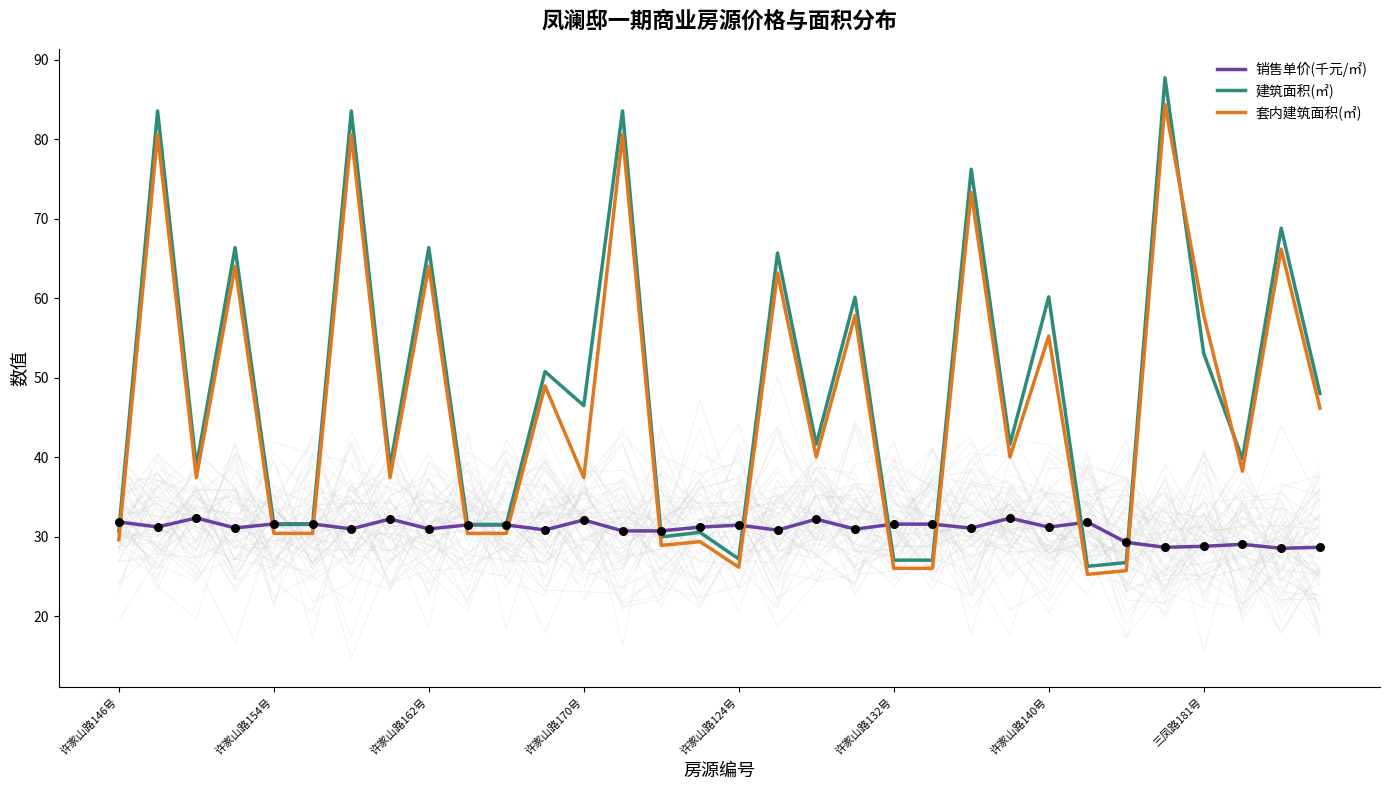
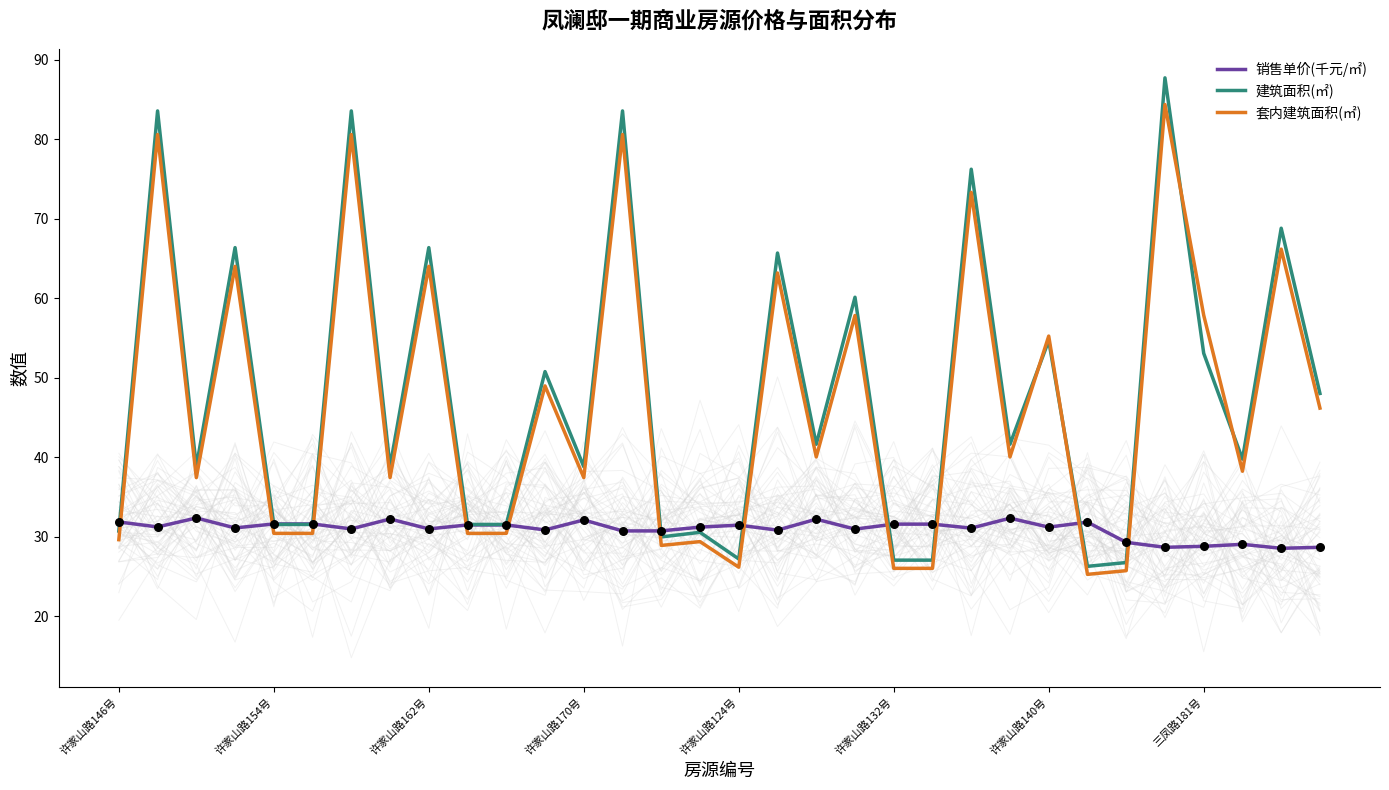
  {
    "建筑面积(㎡)": {
      "许家山路162号": 66,
-     "许家山路170号": 46,
+     "许家山路170号": 39,
      "许家山路132号": 27,
-     "许家山路140号": 60,
+     "许家山路140号": 55,
      "三凤路181号": 53
    },
    "套内建筑面积(㎡)": {
      "许家山路162号": 64,
      "许家山路140号": 55,
      "三凤路181号": 58
    }
  }
